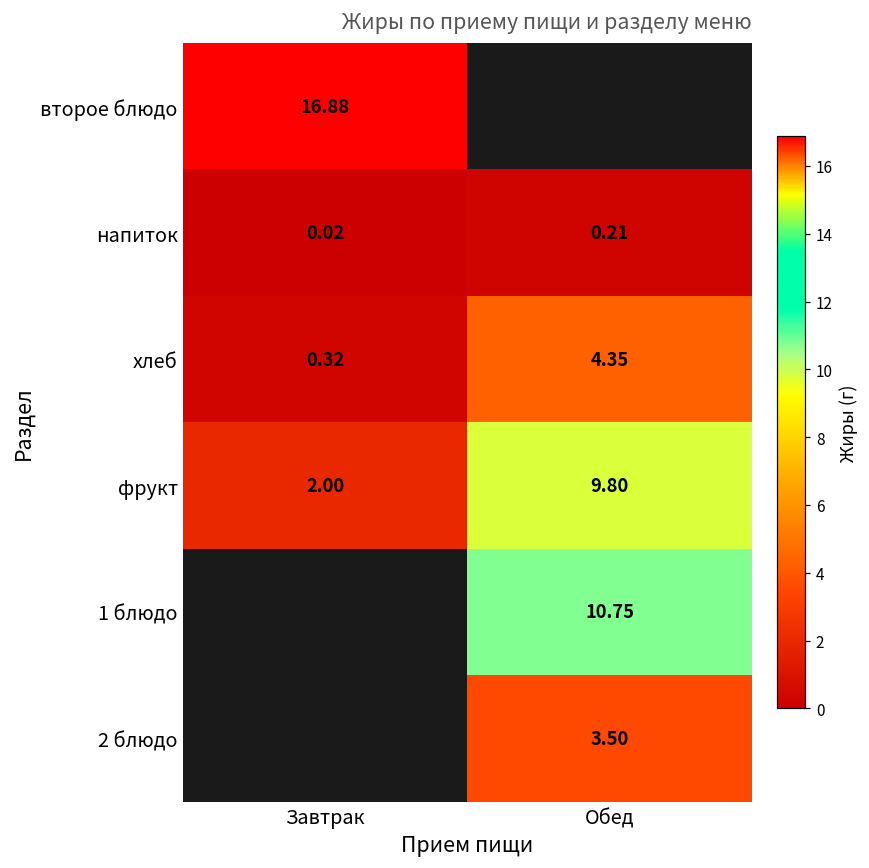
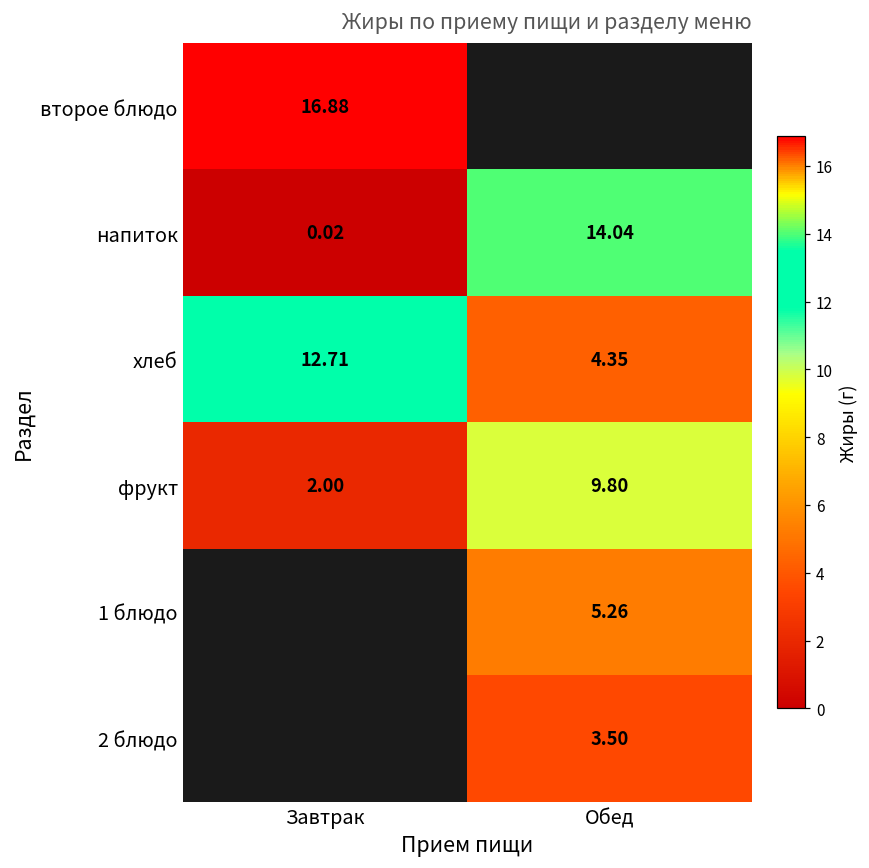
  {
    "второе блюдо": {
      "Завтрак": 16.88
    },
    "напиток": {
      "Завтрак": 0.02,
-     "Обед": 0.21
+     "Обед": 14.04
    },
    "хлеб": {
-     "Завтрак": 0.32,
+     "Завтрак": 12.71,
      "Обед": 4.35
    },
    "фрукт": {
      "Завтрак": 2.00,
      "Обед": 9.80
    },
    "1 блюдо": {
-     "Обед": 10.75
+     "Обед": 5.26
    },
    "2 блюдо": {
      "Обед": 3.50
    }
  }
